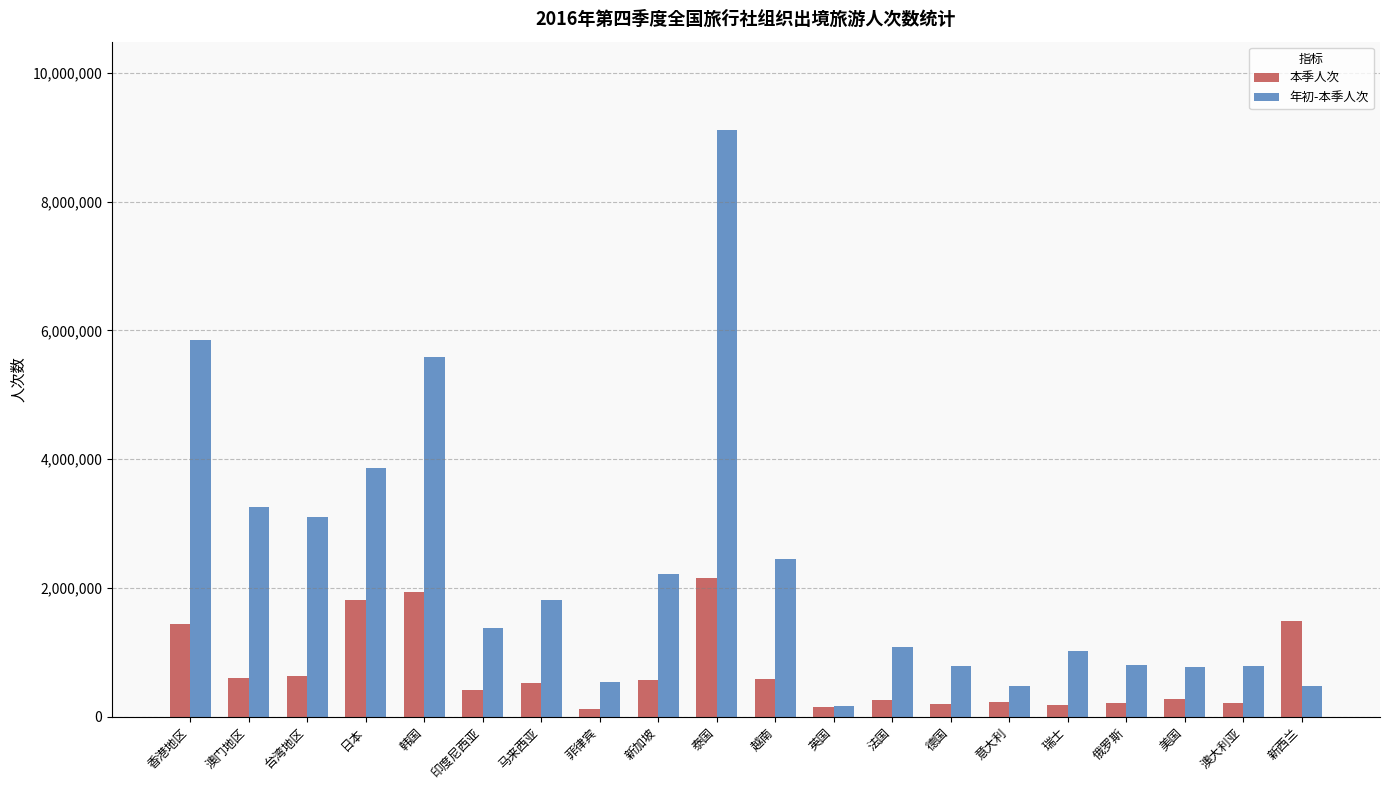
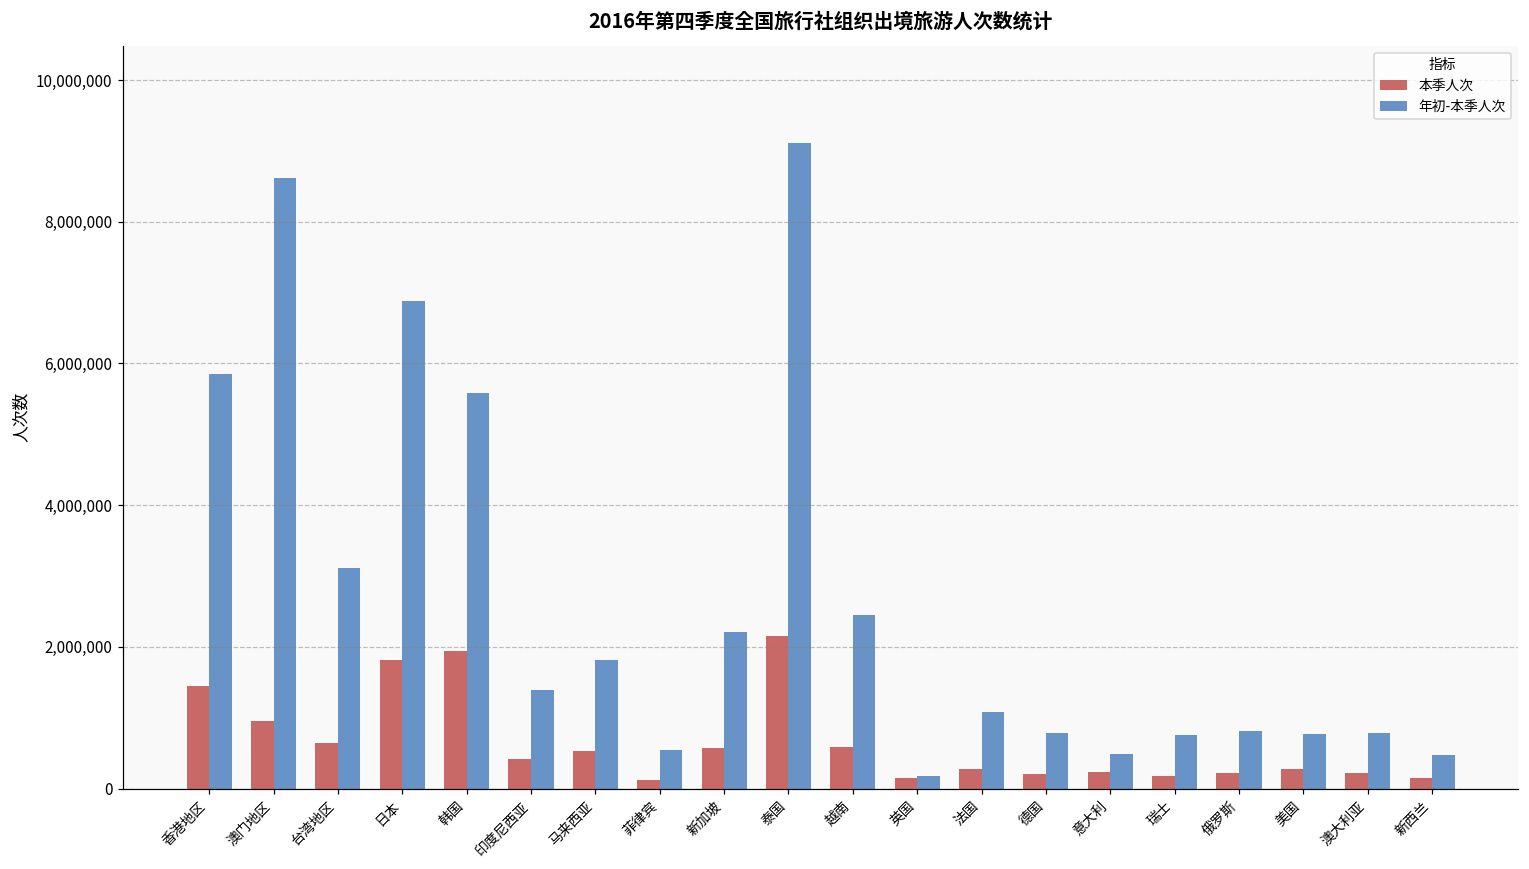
  {
    "本季人次": {
      "香港地区": "1,400,000",
-     "澳门地区": "600,000",
+     "澳门地区": "1,000,000",
      "台湾地区": "600,000",
      "日本": "1,800,000",
      "韩国": "1,900,000",
      "印度尼西亚": "400,000",
      "马来西亚": "500,000",
      "菲律宾": "100,000",
      "新加坡": "600,000",
      "泰国": "2,200,000",
      "越南": "600,000",
      "英国": "100,000",
      "法国": "300,000",
      "德国": "200,000",
      "意大利": "200,000",
      "瑞士": "200,000",
      "俄罗斯": "200,000",
      "美国": "300,000",
      "澳大利亚": "200,000",
-     "新西兰": "1,500,000"
+     "新西兰": "100,000"
    },
    "年初-本季人次": {
      "香港地区": "5,800,000",
-     "澳门地区": "3,300,000",
+     "澳门地区": "8,600,000",
      "台湾地区": "3,100,000",
-     "日本": "3,900,000",
+     "日本": "6,900,000",
      "韩国": "5,600,000",
      "印度尼西亚": "1,400,000",
      "马来西亚": "1,800,000",
      "菲律宾": "500,000",
      "新加坡": "2,200,000",
      "泰国": "9,100,000",
      "越南": "2,400,000",
      "英国": "200,000",
      "法国": "1,100,000",
      "德国": "800,000",
      "意大利": "500,000",
-     "瑞士": "1,000,000",
+     "瑞士": "800,000",
      "俄罗斯": "800,000",
      "美国": "800,000",
      "澳大利亚": "800,000",
      "新西兰": "500,000"
    }
  }
